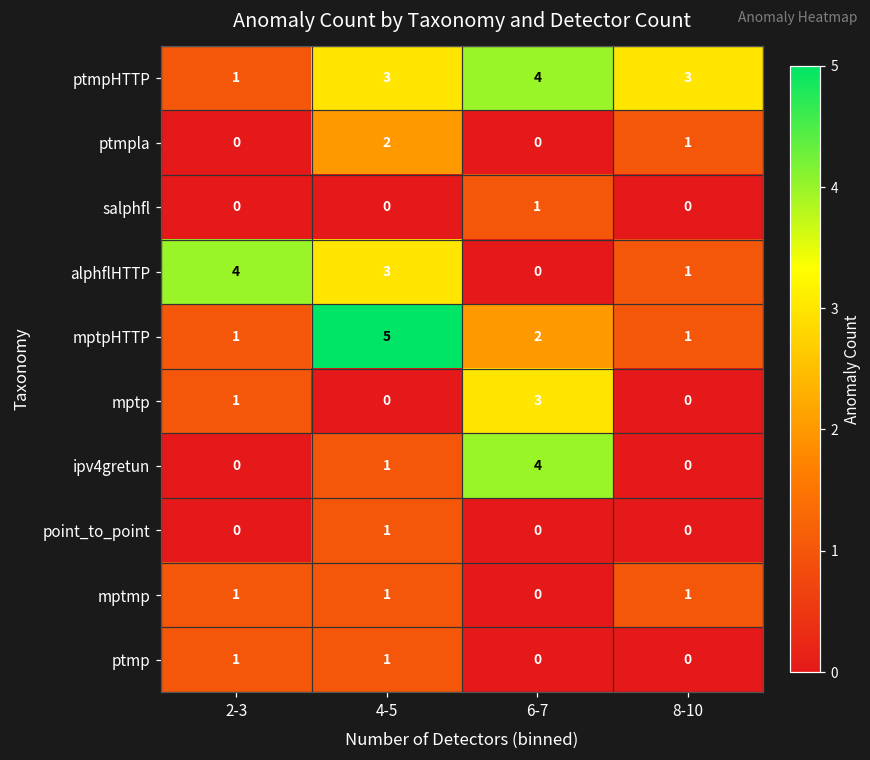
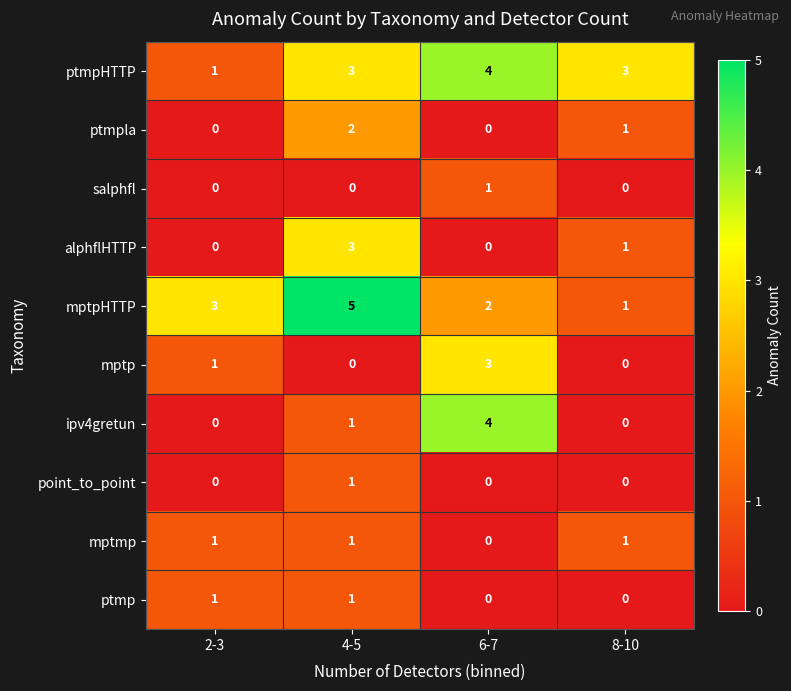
  {
    "ptmpHTTP": {
      "2-3": 1,
      "4-5": 3,
      "6-7": 4,
      "8-10": 3
    },
    "ptmpla": {
      "2-3": 0,
      "4-5": 2,
      "6-7": 0,
      "8-10": 1
    },
    "salphfl": {
      "2-3": 0,
      "4-5": 0,
      "6-7": 1,
      "8-10": 0
    },
    "alphflHTTP": {
-     "2-3": 4,
+     "2-3": 0,
      "4-5": 3,
      "6-7": 0,
      "8-10": 1
    },
    "mptpHTTP": {
-     "2-3": 1,
+     "2-3": 3,
      "4-5": 5,
      "6-7": 2,
      "8-10": 1
    },
    "mptp": {
      "2-3": 1,
      "4-5": 0,
      "6-7": 3,
      "8-10": 0
    },
    "ipv4gretun": {
      "2-3": 0,
      "4-5": 1,
      "6-7": 4,
      "8-10": 0
    },
    "point_to_point": {
      "2-3": 0,
      "4-5": 1,
      "6-7": 0,
      "8-10": 0
    },
    "mptmp": {
      "2-3": 1,
      "4-5": 1,
      "6-7": 0,
      "8-10": 1
    },
    "ptmp": {
      "2-3": 1,
      "4-5": 1,
      "6-7": 0,
      "8-10": 0
    }
  }
